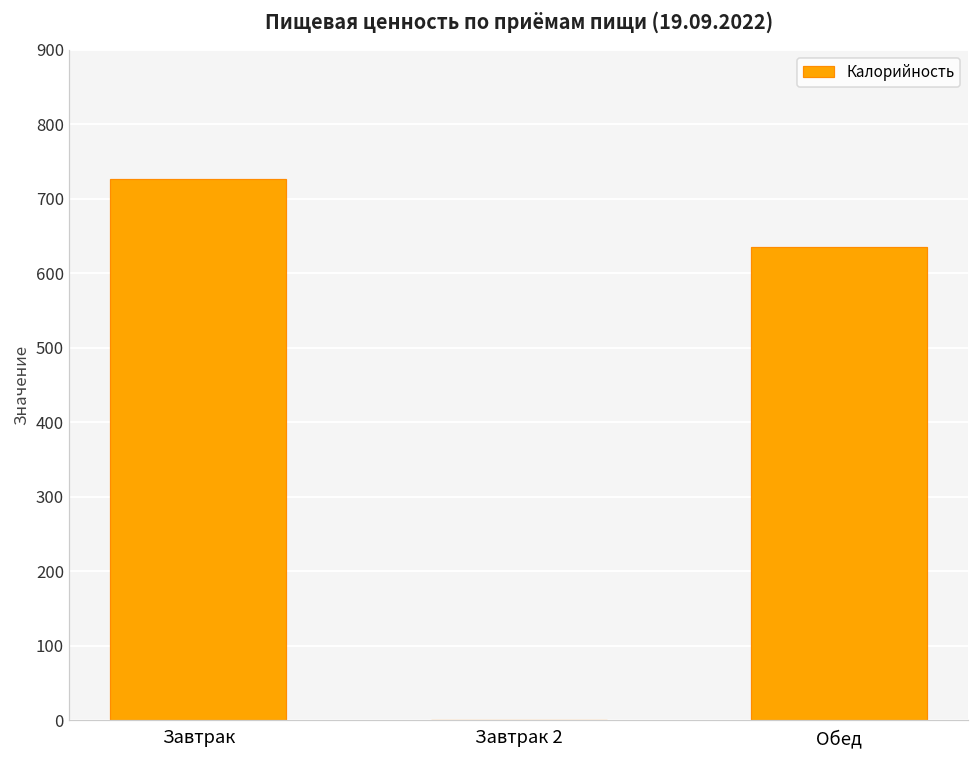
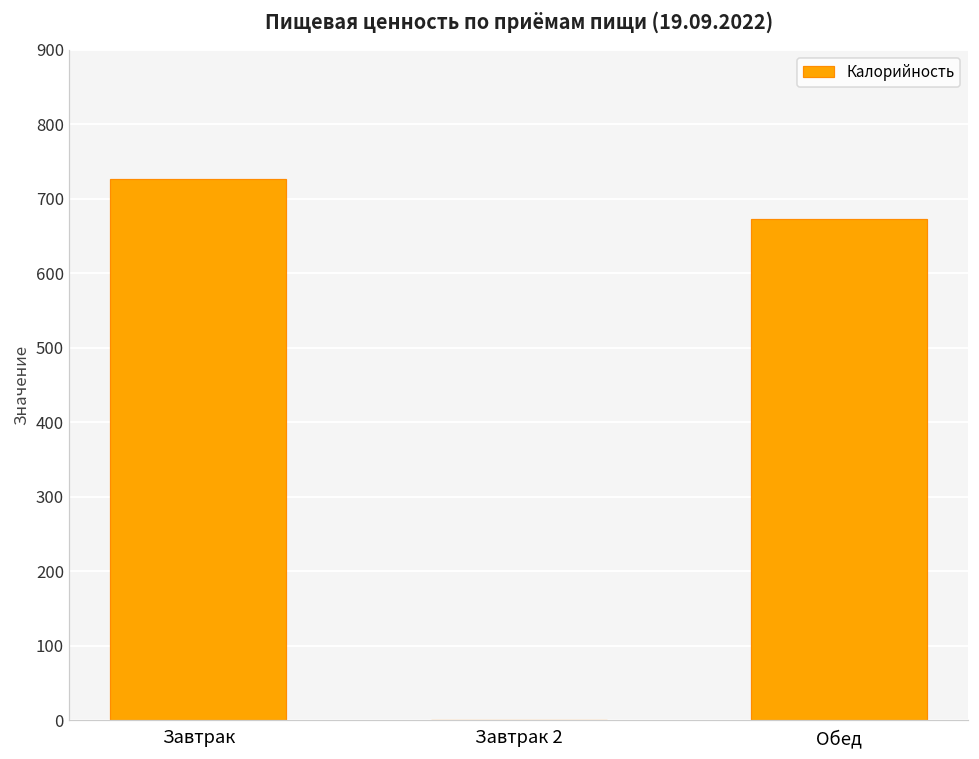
  {
    "Завтрак": 730,
    "Завтрак 2": 0,
-   "Обед": 640
+   "Обед": 670
  }
